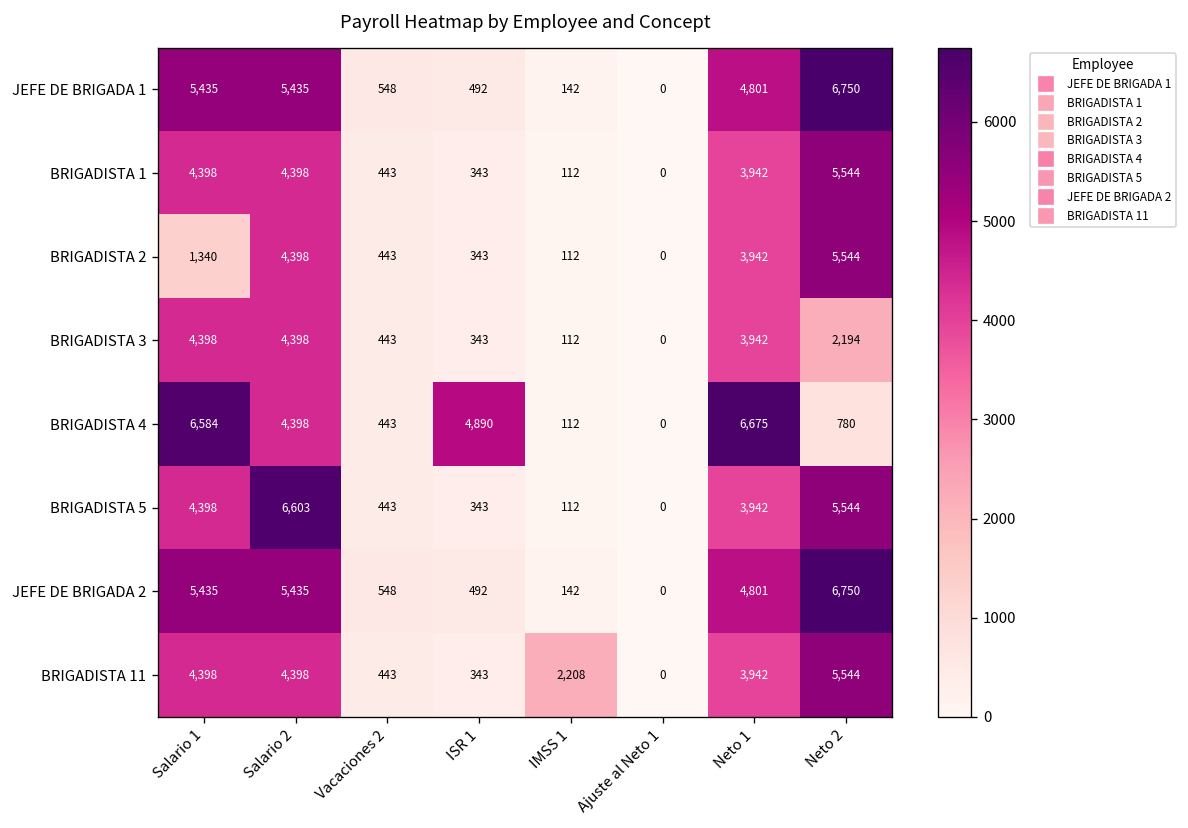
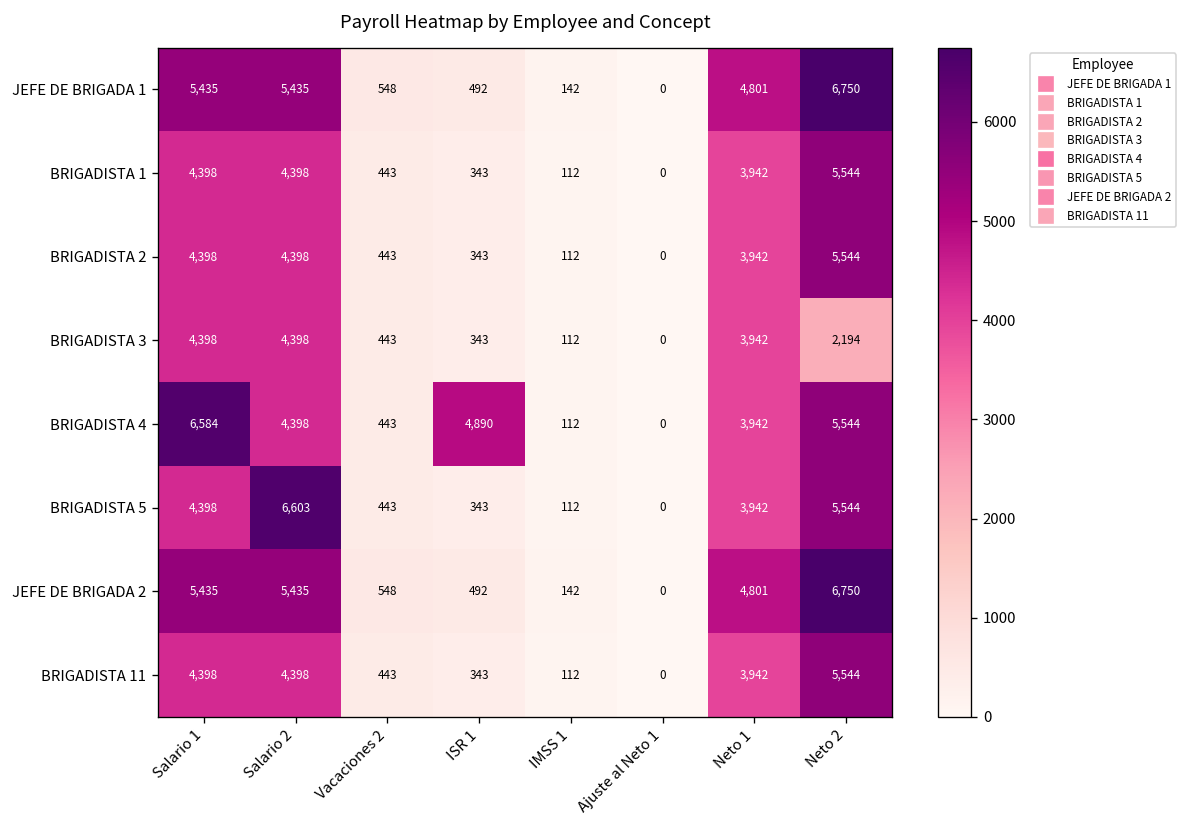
  {
    "JEFE DE BRIGADA 1": {
      "Salario 1": "5,435",
      "Salario 2": "5,435",
      "Vacaciones 2": "548",
      "ISR 1": "492",
      "IMSS 1": "142",
      "Ajuste al Neto 1": "0",
      "Neto 1": "4,801",
      "Neto 2": "6,750"
    },
    "BRIGADISTA 1": {
      "Salario 1": "4,398",
      "Salario 2": "4,398",
      "Vacaciones 2": "443",
      "ISR 1": "343",
      "IMSS 1": "112",
      "Ajuste al Neto 1": "0",
      "Neto 1": "3,942",
      "Neto 2": "5,544"
    },
    "BRIGADISTA 2": {
-     "Salario 1": "1,340",
+     "Salario 1": "4,398",
      "Salario 2": "4,398",
      "Vacaciones 2": "443",
      "ISR 1": "343",
      "IMSS 1": "112",
      "Ajuste al Neto 1": "0",
      "Neto 1": "3,942",
      "Neto 2": "5,544"
    },
    "BRIGADISTA 3": {
      "Salario 1": "4,398",
      "Salario 2": "4,398",
      "Vacaciones 2": "443",
      "ISR 1": "343",
      "IMSS 1": "112",
      "Ajuste al Neto 1": "0",
      "Neto 1": "3,942",
      "Neto 2": "2,194"
    },
    "BRIGADISTA 4": {
      "Salario 1": "6,584",
      "Salario 2": "4,398",
      "Vacaciones 2": "443",
      "ISR 1": "4,890",
      "IMSS 1": "112",
      "Ajuste al Neto 1": "0",
-     "Neto 1": "6,675",
-     "Neto 2": "780"
+     "Neto 1": "3,942",
+     "Neto 2": "5,544"
    },
    "BRIGADISTA 5": {
      "Salario 1": "4,398",
      "Salario 2": "6,603",
      "Vacaciones 2": "443",
      "ISR 1": "343",
      "IMSS 1": "112",
      "Ajuste al Neto 1": "0",
      "Neto 1": "3,942",
      "Neto 2": "5,544"
    },
    "JEFE DE BRIGADA 2": {
      "Salario 1": "5,435",
      "Salario 2": "5,435",
      "Vacaciones 2": "548",
      "ISR 1": "492",
      "IMSS 1": "142",
      "Ajuste al Neto 1": "0",
      "Neto 1": "4,801",
      "Neto 2": "6,750"
    },
    "BRIGADISTA 11": {
      "Salario 1": "4,398",
      "Salario 2": "4,398",
      "Vacaciones 2": "443",
      "ISR 1": "343",
-     "IMSS 1": "2,208",
+     "IMSS 1": "112",
      "Ajuste al Neto 1": "0",
      "Neto 1": "3,942",
      "Neto 2": "5,544"
    }
  }
